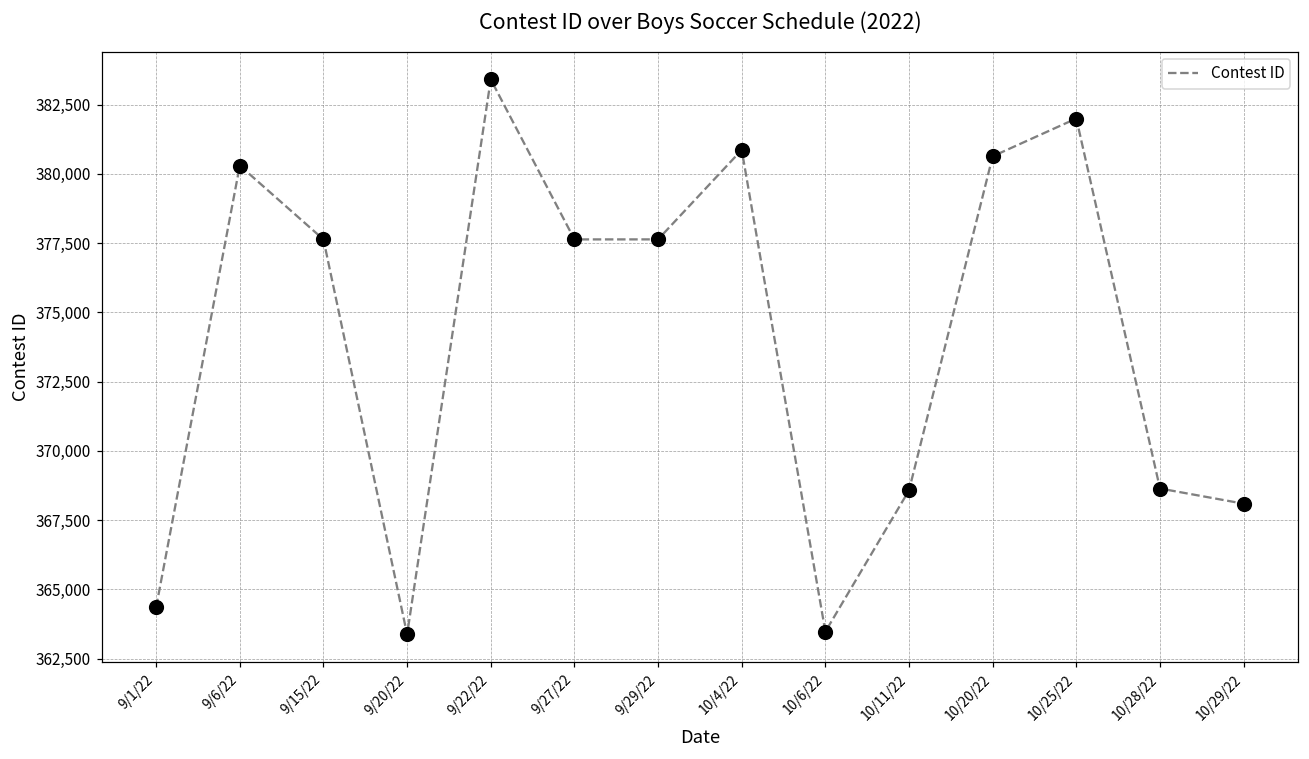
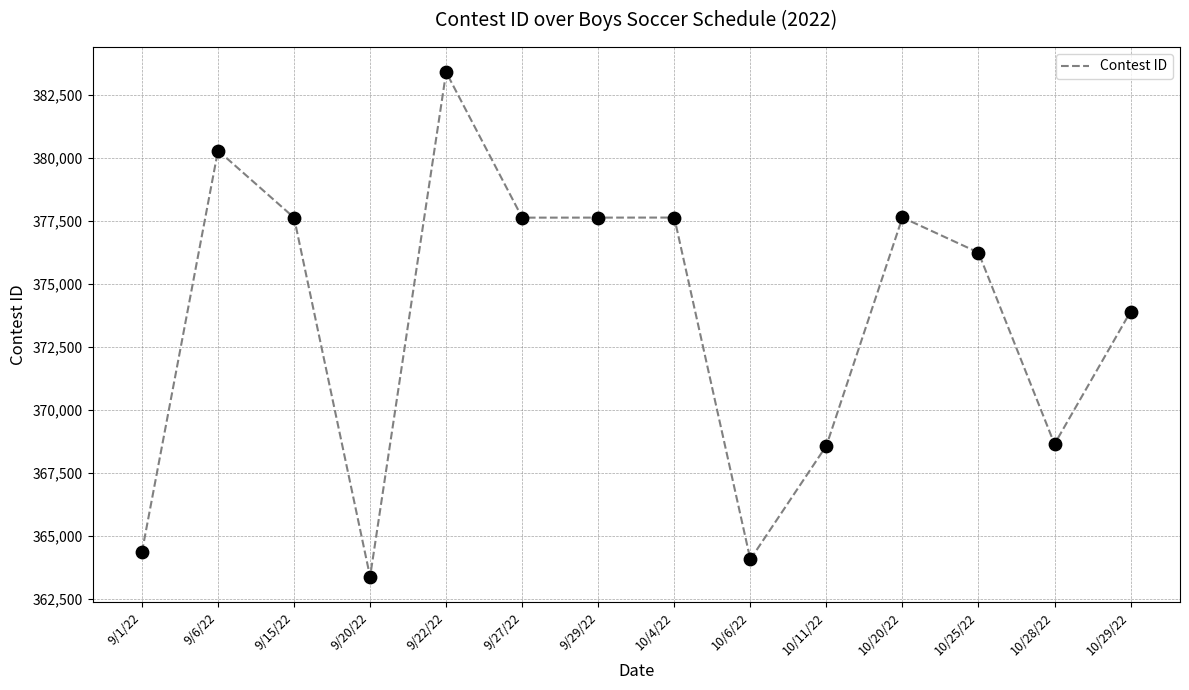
  {
    "9/1/22": "364,400",
    "9/6/22": "380,300",
    "9/15/22": "377,600",
    "9/20/22": "363,400",
    "9/22/22": "383,400",
    "9/27/22": "377,600",
    "9/29/22": "377,600",
-   "10/4/22": "380,900",
-   "10/6/22": "363,500",
+   "10/4/22": "377,600",
+   "10/6/22": "364,100",
    "10/11/22": "368,600",
-   "10/20/22": "380,600",
-   "10/25/22": "382,000",
+   "10/20/22": "377,600",
+   "10/25/22": "376,200",
    "10/28/22": "368,600",
-   "10/29/22": "368,100"
+   "10/29/22": "373,900"
  }
